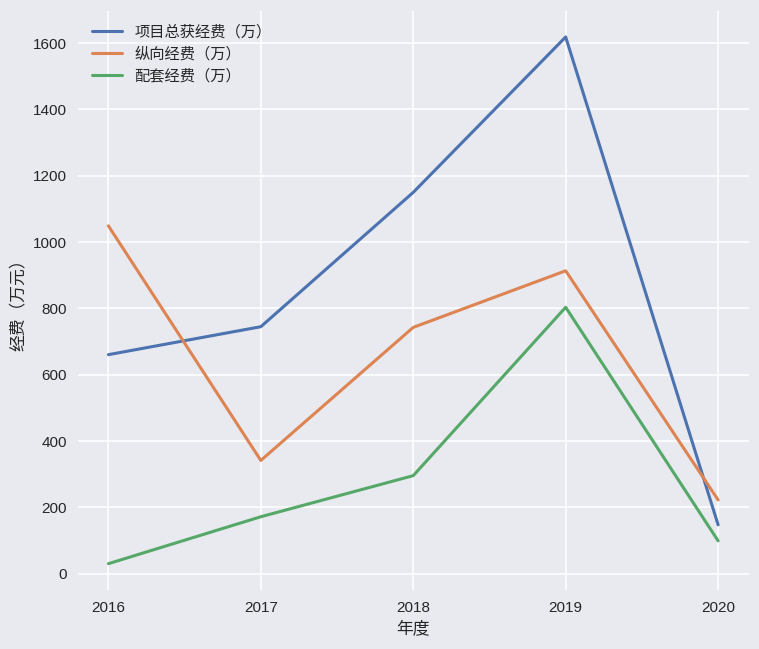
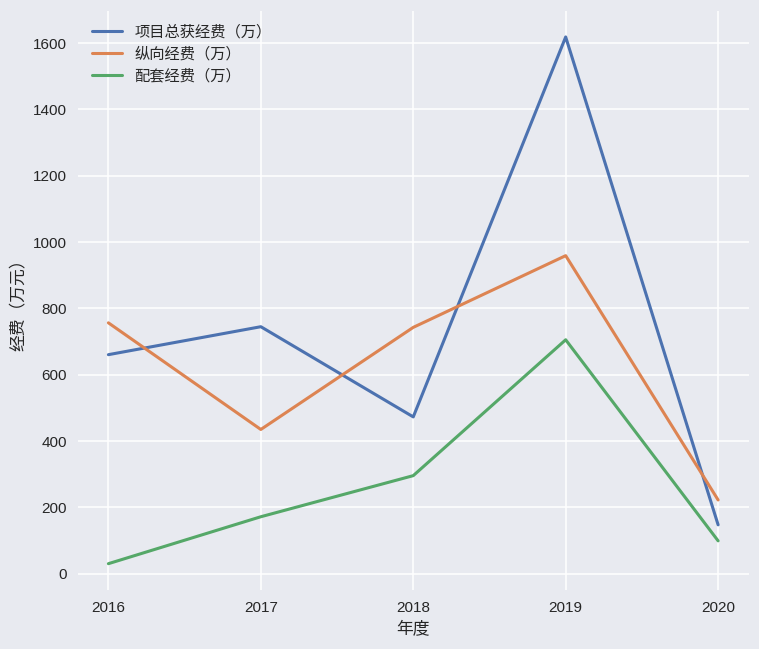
  {
    "项目总获经费（万）": {
      "2016": 660,
      "2017": 740,
-     "2018": 1150,
+     "2018": 470,
      "2019": 1620,
      "2020": 150
    },
    "纵向经费（万）": {
-     "2016": 1050,
-     "2017": 340,
+     "2016": 760,
+     "2017": 430,
      "2018": 740,
-     "2019": 910,
+     "2019": 960,
      "2020": 220
    },
    "配套经费（万）": {
      "2016": 30,
      "2017": 170,
      "2018": 300,
-     "2019": 800,
+     "2019": 700,
      "2020": 100
    }
  }
